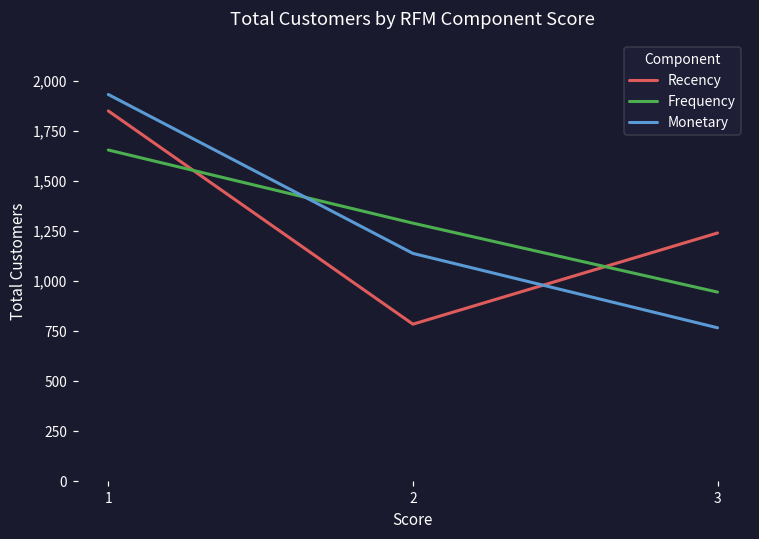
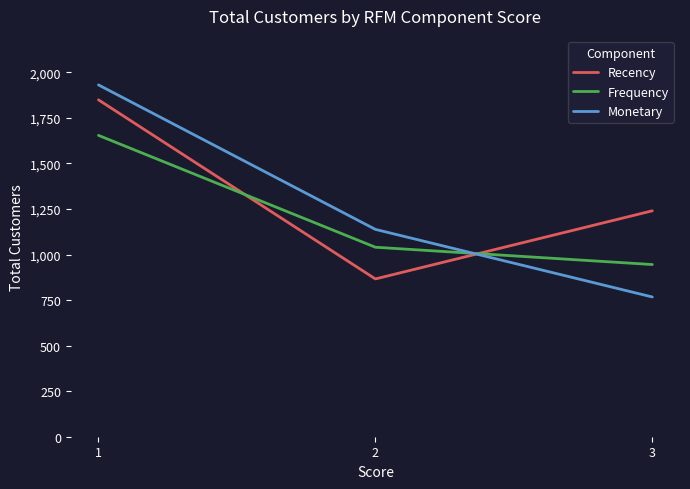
  {
    "Recency": {
      "1": "1,850",
-     "2": "790",
+     "2": "870",
      "3": "1,240"
    },
    "Frequency": {
      "1": "1,650",
-     "2": "1,290",
+     "2": "1,040",
      "3": "950"
    },
    "Monetary": {
      "1": "1,930",
      "2": "1,140",
      "3": "770"
    }
  }
